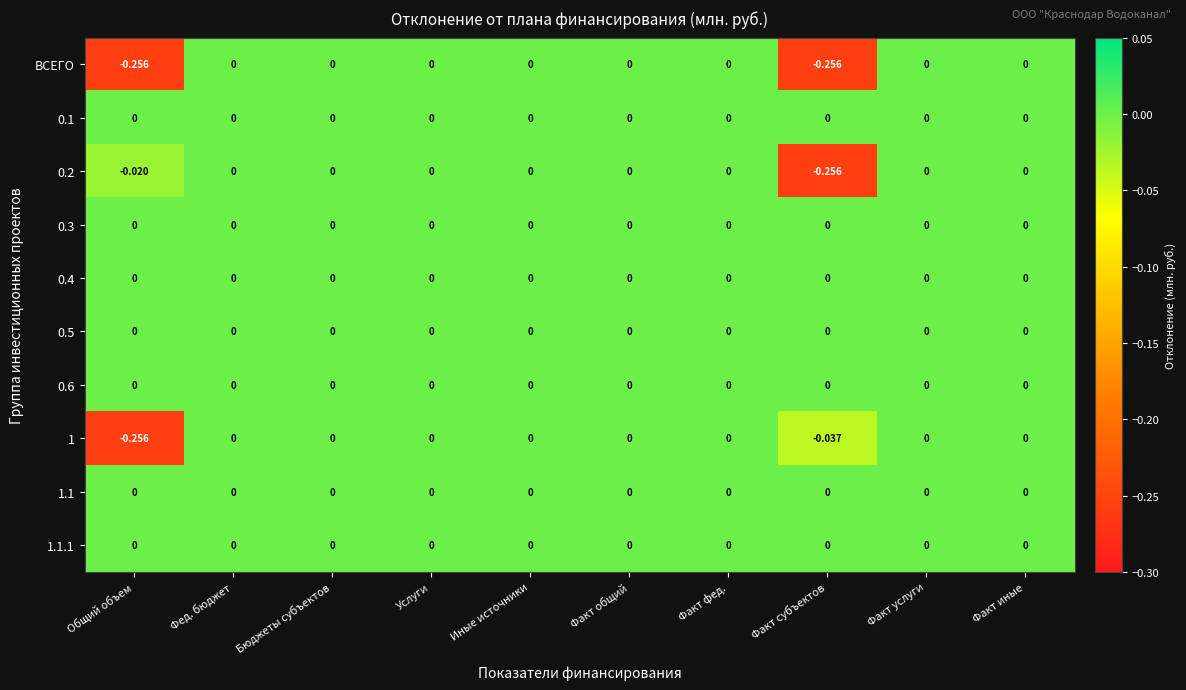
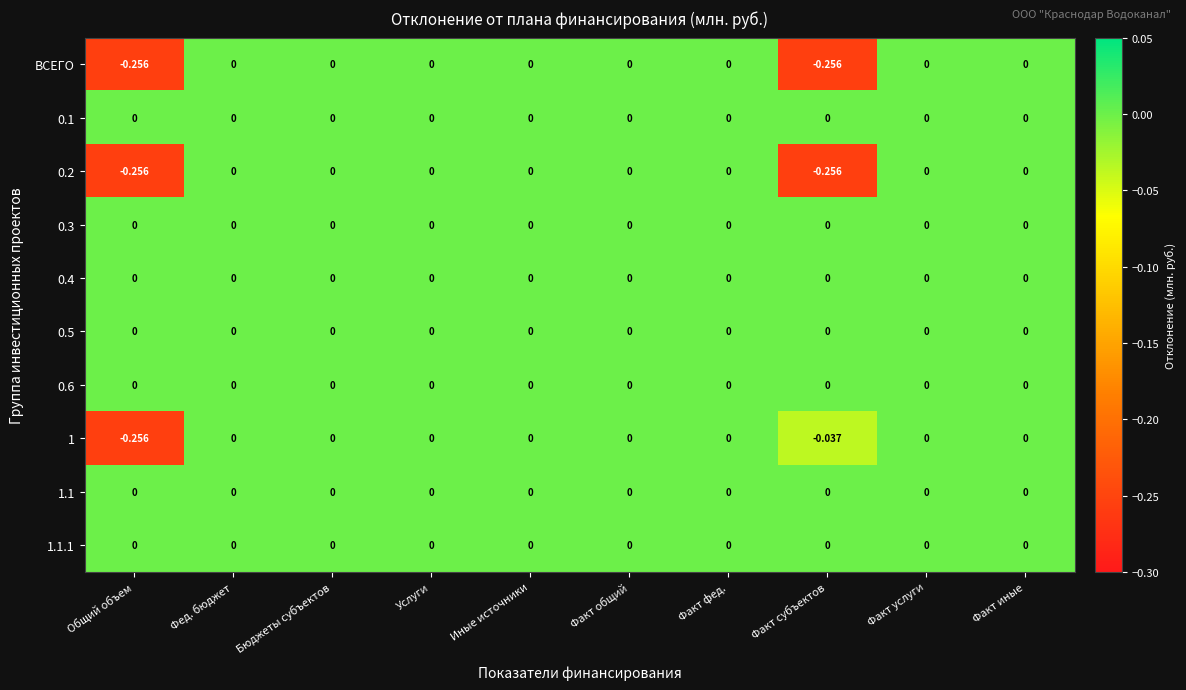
  {
    "ВСЕГО": {
      "Общий объем": -0.256,
      "Фед. бюджет": 0,
      "Бюджеты субъектов": 0,
      "Услуги": 0,
      "Иные источники": 0,
      "Факт общий": 0,
      "Факт фед.": 0,
      "Факт субъектов": -0.256,
      "Факт услуги": 0,
      "Факт иные": 0
    },
    "0.1": {
      "Общий объем": 0,
      "Фед. бюджет": 0,
      "Бюджеты субъектов": 0,
      "Услуги": 0,
      "Иные источники": 0,
      "Факт общий": 0,
      "Факт фед.": 0,
      "Факт субъектов": 0,
      "Факт услуги": 0,
      "Факт иные": 0
    },
    "0.2": {
-     "Общий объем": -0.020,
+     "Общий объем": -0.256,
      "Фед. бюджет": 0,
      "Бюджеты субъектов": 0,
      "Услуги": 0,
      "Иные источники": 0,
      "Факт общий": 0,
      "Факт фед.": 0,
      "Факт субъектов": -0.256,
      "Факт услуги": 0,
      "Факт иные": 0
    },
    "0.3": {
      "Общий объем": 0,
      "Фед. бюджет": 0,
      "Бюджеты субъектов": 0,
      "Услуги": 0,
      "Иные источники": 0,
      "Факт общий": 0,
      "Факт фед.": 0,
      "Факт субъектов": 0,
      "Факт услуги": 0,
      "Факт иные": 0
    },
    "0.4": {
      "Общий объем": 0,
      "Фед. бюджет": 0,
      "Бюджеты субъектов": 0,
      "Услуги": 0,
      "Иные источники": 0,
      "Факт общий": 0,
      "Факт фед.": 0,
      "Факт субъектов": 0,
      "Факт услуги": 0,
      "Факт иные": 0
    },
    "0.5": {
      "Общий объем": 0,
      "Фед. бюджет": 0,
      "Бюджеты субъектов": 0,
      "Услуги": 0,
      "Иные источники": 0,
      "Факт общий": 0,
      "Факт фед.": 0,
      "Факт субъектов": 0,
      "Факт услуги": 0,
      "Факт иные": 0
    },
    "0.6": {
      "Общий объем": 0,
      "Фед. бюджет": 0,
      "Бюджеты субъектов": 0,
      "Услуги": 0,
      "Иные источники": 0,
      "Факт общий": 0,
      "Факт фед.": 0,
      "Факт субъектов": 0,
      "Факт услуги": 0,
      "Факт иные": 0
    },
    "1": {
      "Общий объем": -0.256,
      "Фед. бюджет": 0,
      "Бюджеты субъектов": 0,
      "Услуги": 0,
      "Иные источники": 0,
      "Факт общий": 0,
      "Факт фед.": 0,
      "Факт субъектов": -0.037,
      "Факт услуги": 0,
      "Факт иные": 0
    },
    "1.1": {
      "Общий объем": 0,
      "Фед. бюджет": 0,
      "Бюджеты субъектов": 0,
      "Услуги": 0,
      "Иные источники": 0,
      "Факт общий": 0,
      "Факт фед.": 0,
      "Факт субъектов": 0,
      "Факт услуги": 0,
      "Факт иные": 0
    },
    "1.1.1": {
      "Общий объем": 0,
      "Фед. бюджет": 0,
      "Бюджеты субъектов": 0,
      "Услуги": 0,
      "Иные источники": 0,
      "Факт общий": 0,
      "Факт фед.": 0,
      "Факт субъектов": 0,
      "Факт услуги": 0,
      "Факт иные": 0
    }
  }
